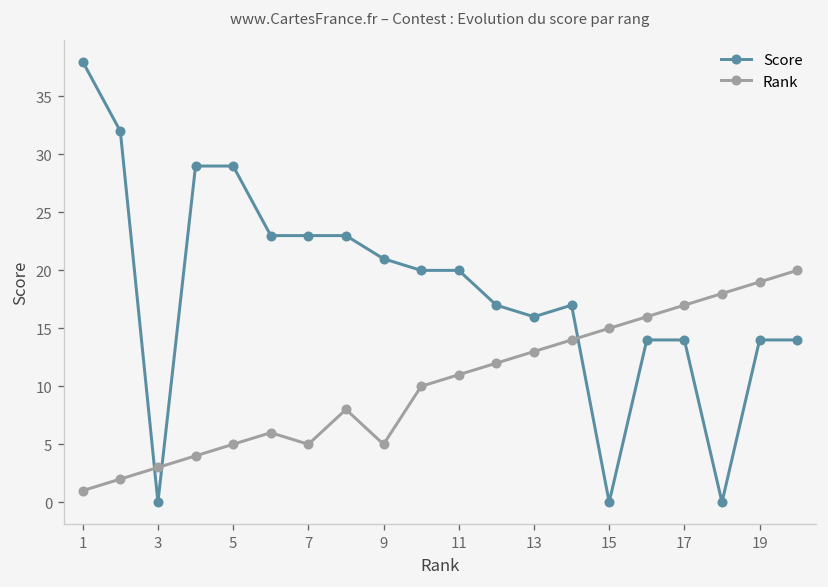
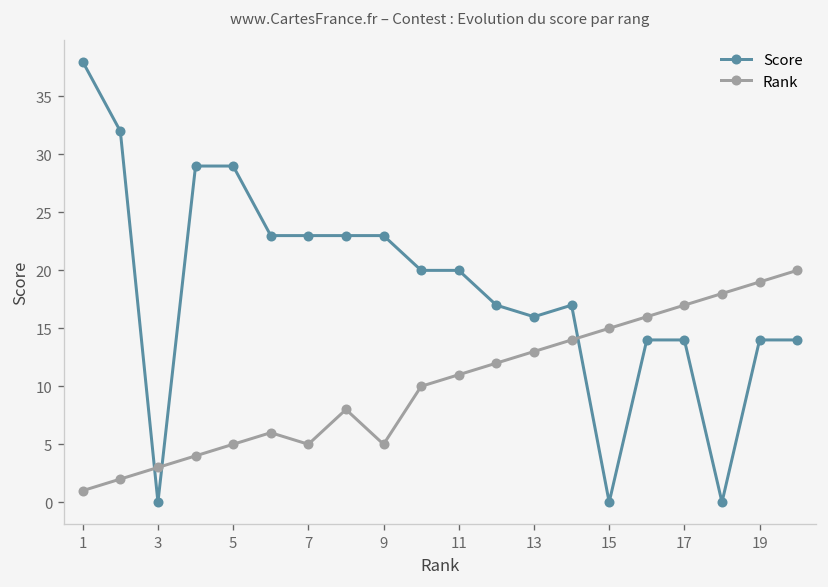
  {
    "Score": {
      "1": 38,
      "3": 0,
      "5": 29,
      "7": 23,
-     "9": 21,
+     "9": 23,
      "11": 20,
      "13": 16,
      "15": 0,
      "17": 14,
      "19": 14
    },
    "Rank": {
      "1": 1,
      "3": 3,
      "5": 5,
      "7": 5,
      "9": 5,
      "11": 11,
      "13": 13,
      "15": 15,
      "17": 17,
      "19": 19
    }
  }
